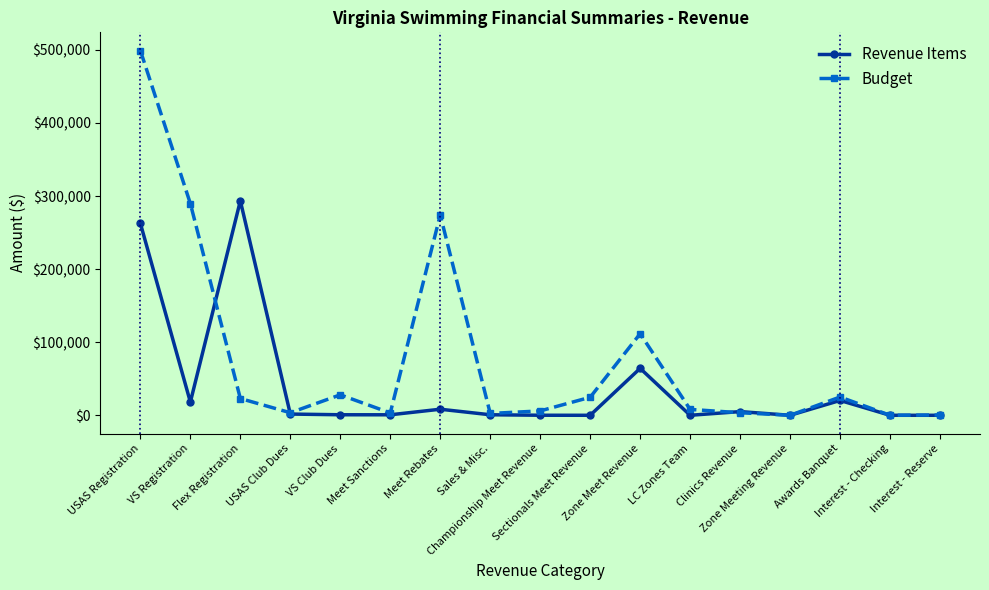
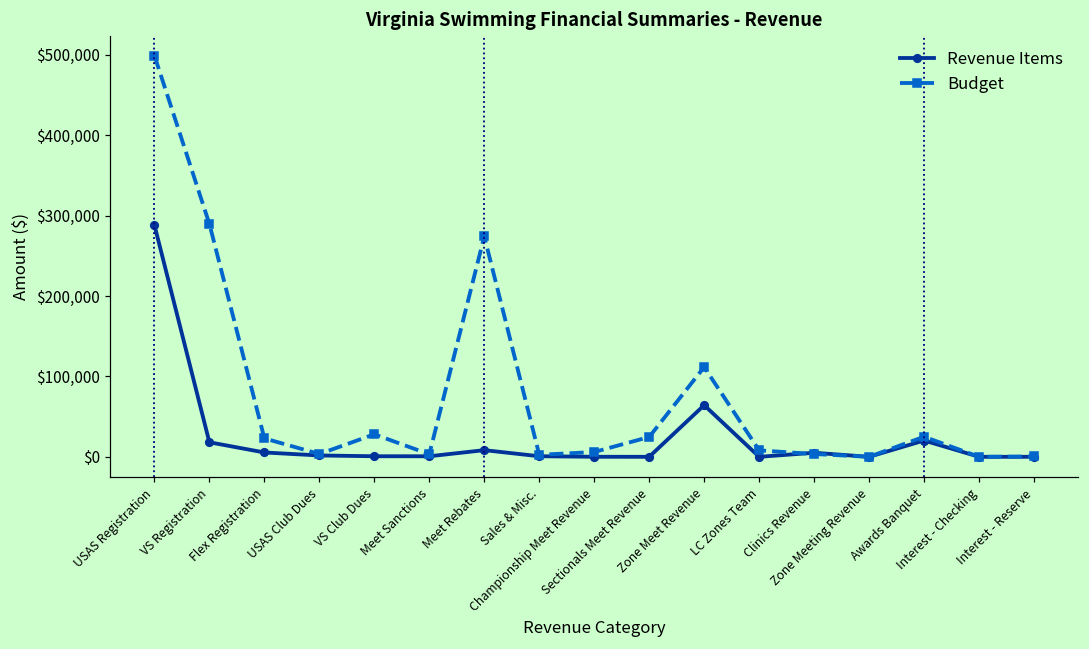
  {
    "Revenue Items": {
-     "USAS Registration": "$260,000",
+     "USAS Registration": "$290,000",
      "VS Registration": "$20,000",
-     "Flex Registration": "$290,000",
+     "Flex Registration": "$10,000",
      "VS Club Dues": "$0",
      "Meet Rebates": "$10,000",
      "Championship Meet Revenue": "$0",
      "Sectionals Meet Revenue": "$0",
      "Zone Meet Revenue": "$60,000",
      "LC Zones Team": "$0",
      "Awards Banquet": "$20,000"
    },
    "Budget": {
      "USAS Registration": "$500,000",
      "VS Registration": "$290,000",
      "Flex Registration": "$20,000",
      "VS Club Dues": "$30,000",
      "Meet Rebates": "$270,000",
      "Championship Meet Revenue": "$10,000",
      "Sectionals Meet Revenue": "$20,000",
      "Zone Meet Revenue": "$110,000",
      "LC Zones Team": "$10,000",
      "Awards Banquet": "$30,000"
    }
  }
